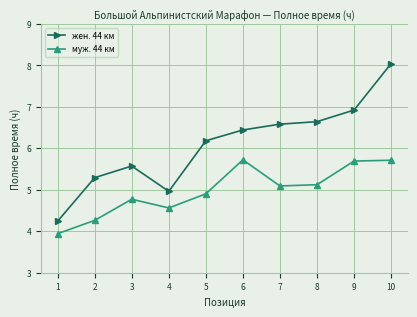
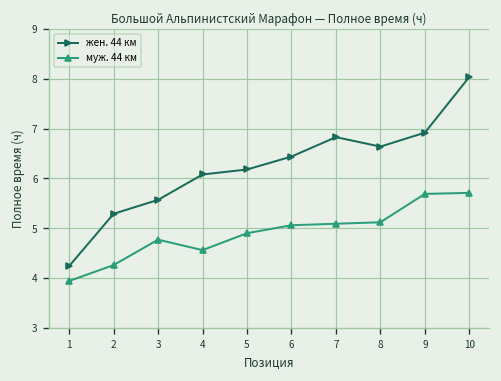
  {
    "жен. 44 км": {
      "1": 4.2,
      "2": 5.3,
      "3": 5.6,
-     "4": 5.0,
+     "4": 6.1,
      "5": 6.2,
      "6": 6.4,
-     "7": 6.6,
+     "7": 6.8,
      "8": 6.6,
      "9": 6.9,
      "10": 8.0
    },
    "муж. 44 км": {
      "1": 3.9,
      "2": 4.3,
      "3": 4.8,
      "4": 4.6,
      "5": 4.9,
-     "6": 5.7,
+     "6": 5.1,
      "7": 5.1,
      "8": 5.1,
      "9": 5.7,
      "10": 5.7
    }
  }
